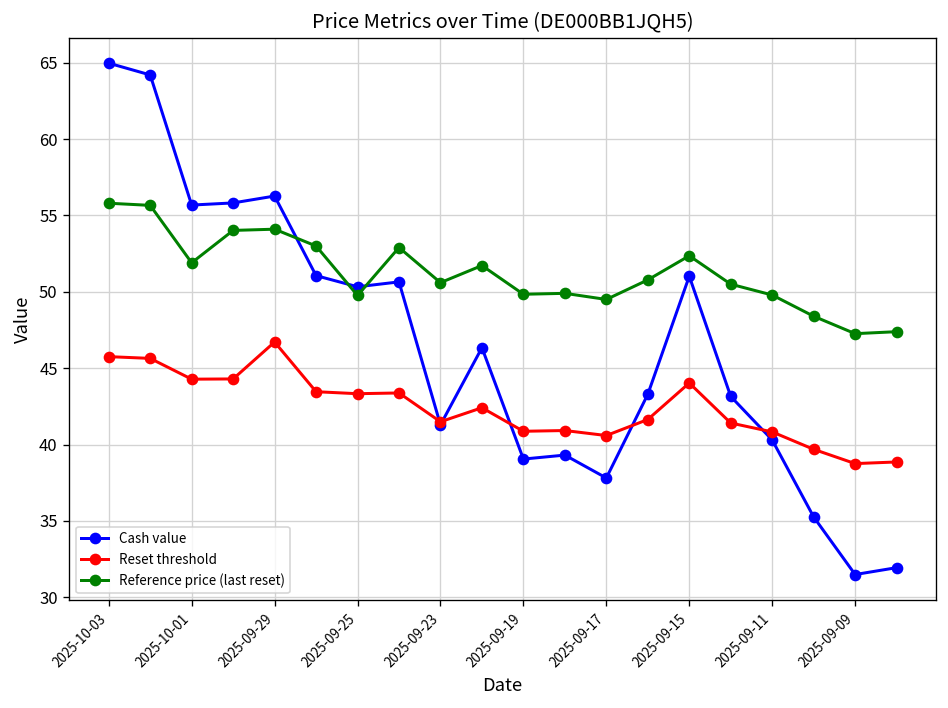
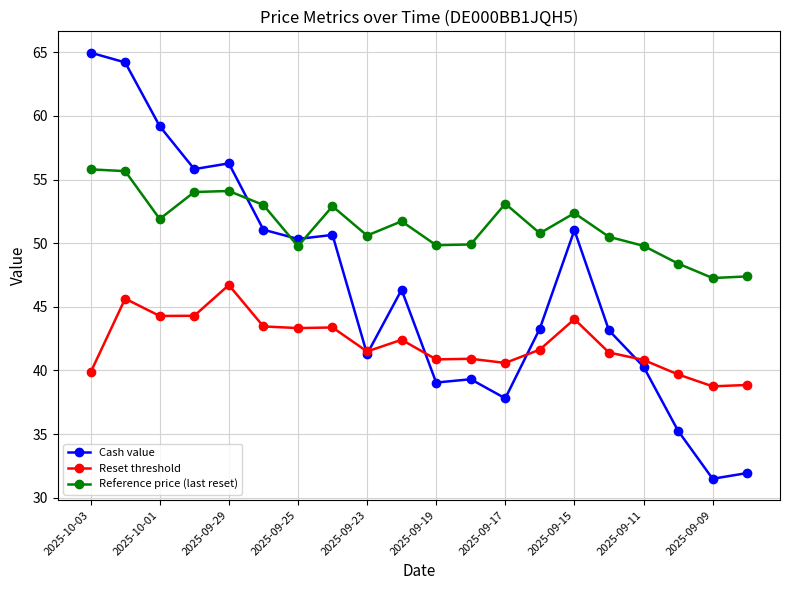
  {
    "Cash value": {
      "2025-10-03": 65.0,
-     "2025-10-01": 55.7,
+     "2025-10-01": 59.2,
      "2025-09-29": 56.3,
      "2025-09-25": 50.3,
      "2025-09-19": 39.1,
      "2025-09-17": 37.8,
      "2025-09-15": 51.0,
      "2025-09-11": 40.3,
      "2025-09-09": 31.5
    },
    "Reset threshold": {
-     "2025-10-03": 45.8,
+     "2025-10-03": 39.8,
      "2025-10-01": 44.3,
      "2025-09-29": 46.7,
      "2025-09-25": 43.3,
      "2025-09-19": 40.9,
      "2025-09-17": 40.6,
      "2025-09-15": 44.0,
      "2025-09-11": 40.8,
      "2025-09-09": 38.8
    },
    "Reference price (last reset)": {
      "2025-10-03": 55.8,
      "2025-10-01": 51.9,
      "2025-09-29": 54.1,
      "2025-09-25": 49.8,
      "2025-09-23": 50.6,
      "2025-09-19": 49.8,
-     "2025-09-17": 49.5,
+     "2025-09-17": 53.1,
      "2025-09-15": 52.4,
      "2025-09-11": 49.8,
      "2025-09-09": 47.3
    }
  }
